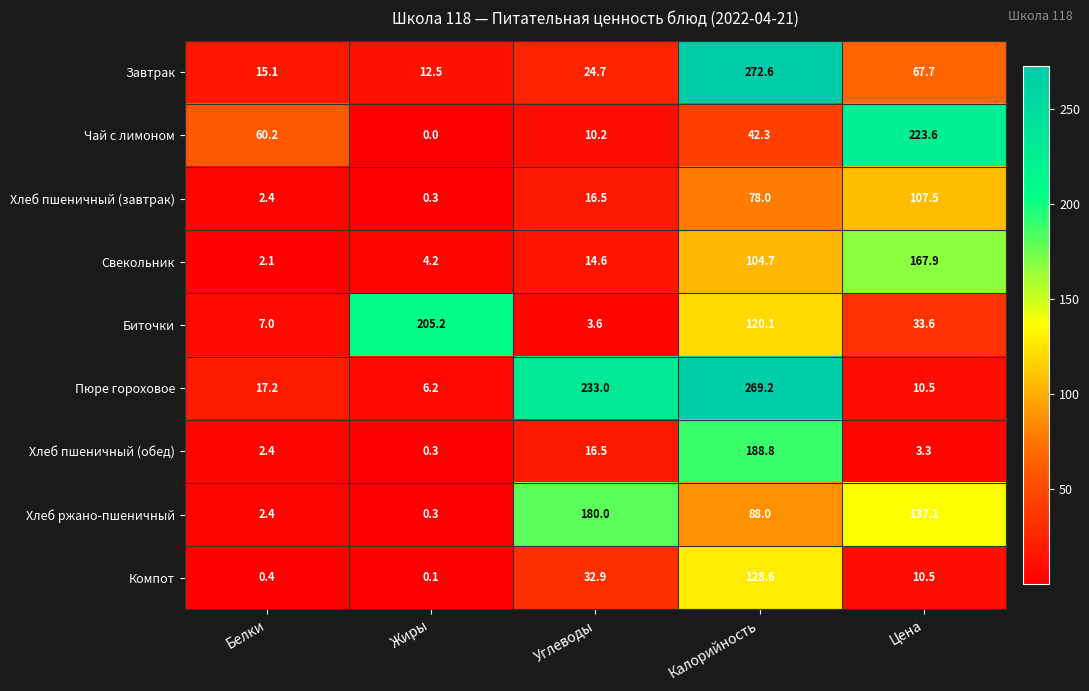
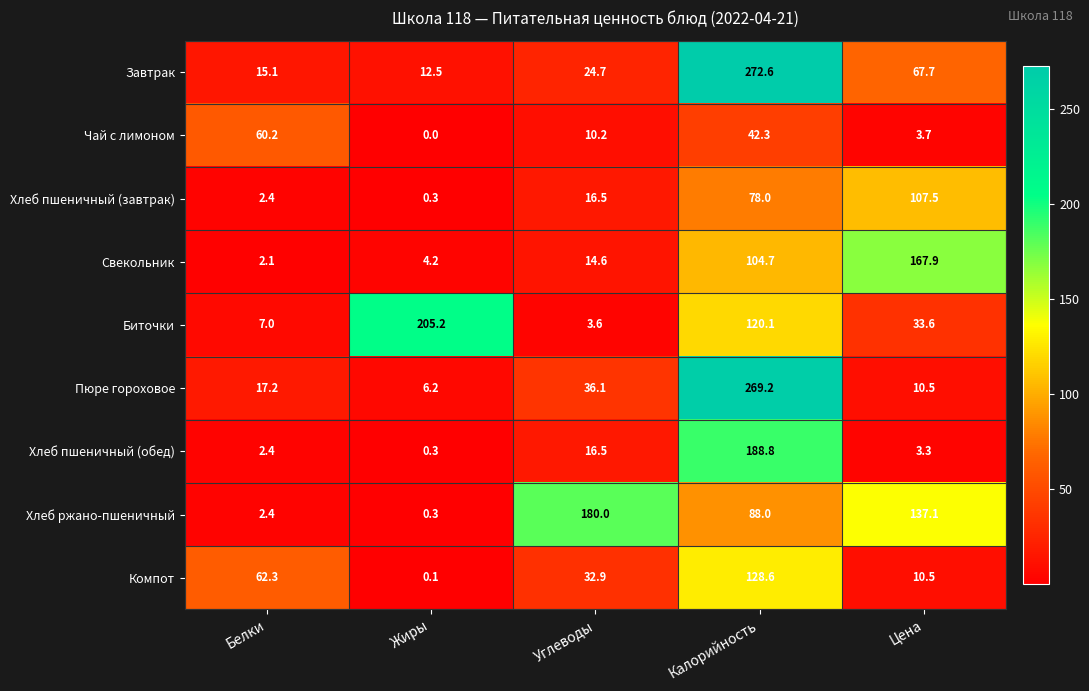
  {
    "Завтрак": {
      "Белки": 15.1,
      "Жиры": 12.5,
      "Углеводы": 24.7,
      "Калорийность": 272.6,
      "Цена": 67.7
    },
    "Чай с лимоном": {
      "Белки": 60.2,
      "Жиры": 0.0,
      "Углеводы": 10.2,
      "Калорийность": 42.3,
-     "Цена": 223.6
+     "Цена": 3.7
    },
    "Хлеб пшеничный (завтрак)": {
      "Белки": 2.4,
      "Жиры": 0.3,
      "Углеводы": 16.5,
      "Калорийность": 78.0,
      "Цена": 107.5
    },
    "Свекольник": {
      "Белки": 2.1,
      "Жиры": 4.2,
      "Углеводы": 14.6,
      "Калорийность": 104.7,
      "Цена": 167.9
    },
    "Биточки": {
      "Белки": 7.0,
      "Жиры": 205.2,
      "Углеводы": 3.6,
      "Калорийность": 120.1,
      "Цена": 33.6
    },
    "Пюре гороховое": {
      "Белки": 17.2,
      "Жиры": 6.2,
-     "Углеводы": 233.0,
+     "Углеводы": 36.1,
      "Калорийность": 269.2,
      "Цена": 10.5
    },
    "Хлеб пшеничный (обед)": {
      "Белки": 2.4,
      "Жиры": 0.3,
      "Углеводы": 16.5,
      "Калорийность": 188.8,
      "Цена": 3.3
    },
    "Хлеб ржано-пшеничный": {
      "Белки": 2.4,
      "Жиры": 0.3,
      "Углеводы": 180.0,
      "Калорийность": 88.0,
      "Цена": 137.1
    },
    "Компот": {
-     "Белки": 0.4,
+     "Белки": 62.3,
      "Жиры": 0.1,
      "Углеводы": 32.9,
      "Калорийность": 128.6,
      "Цена": 10.5
    }
  }
